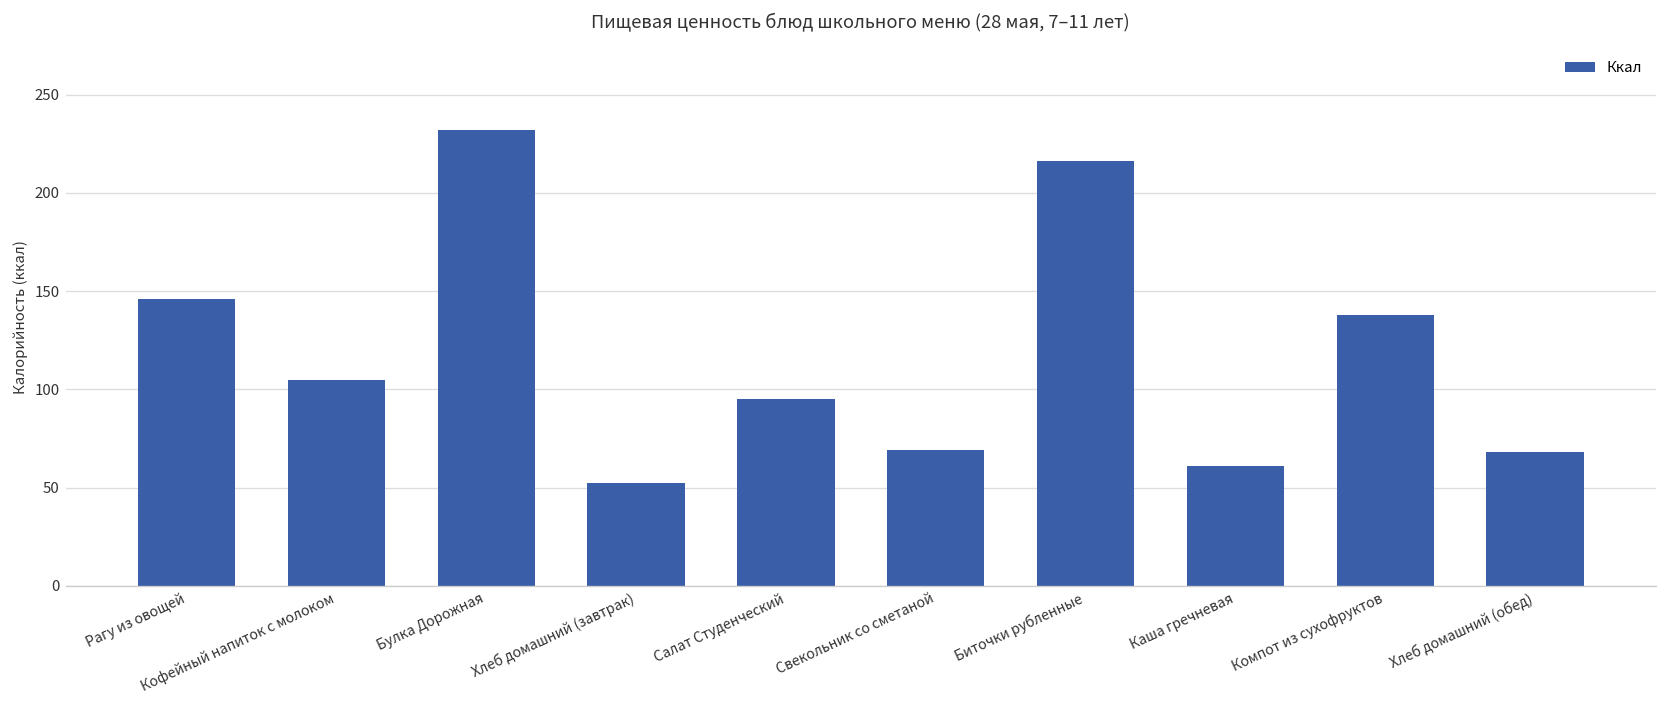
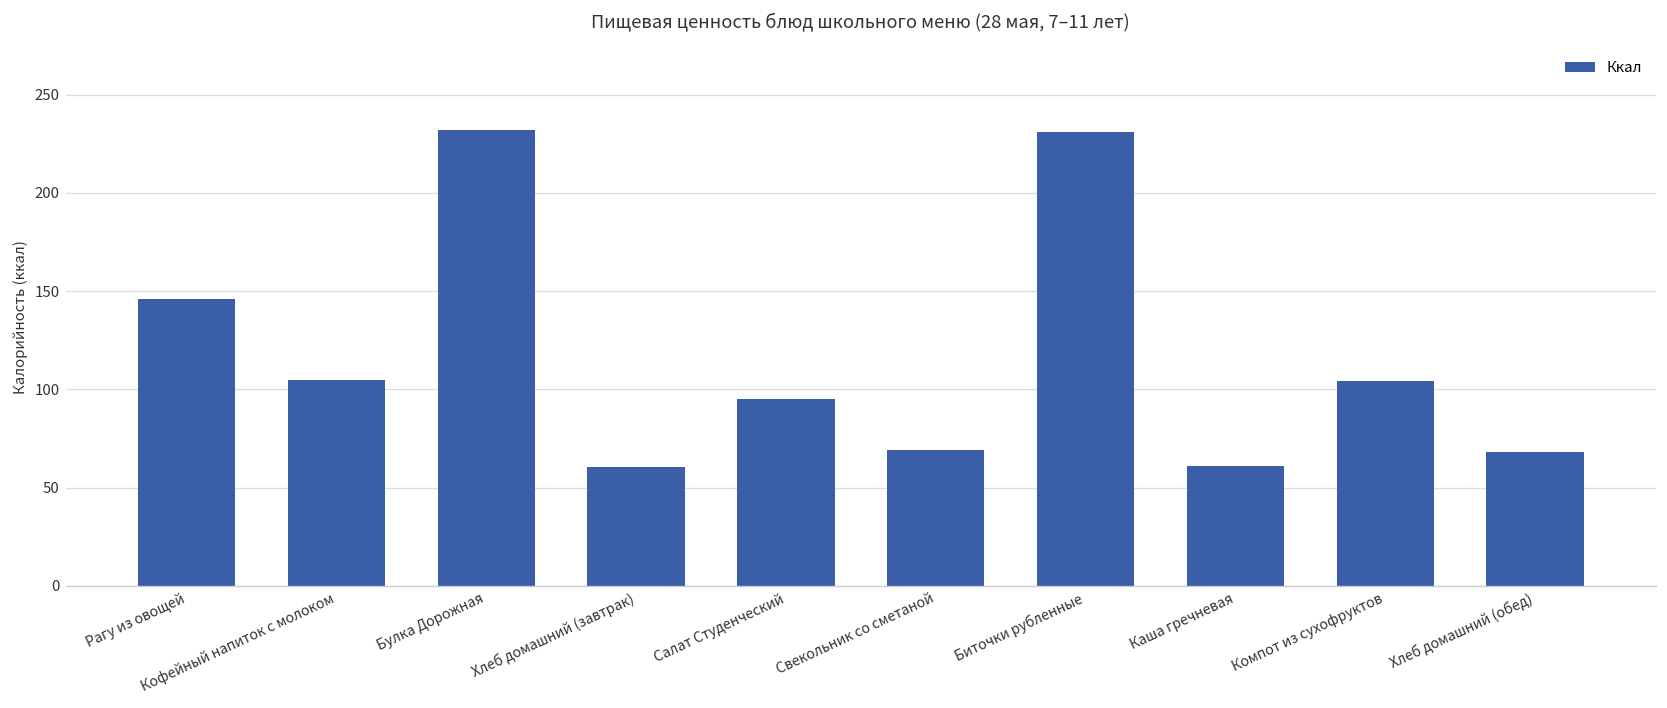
  {
    "Рагу из овощей": 146,
    "Кофейный напиток с молоком": 105,
    "Булка Дорожная": 232,
-   "Хлеб домашний (завтрак)": 53,
+   "Хлеб домашний (завтрак)": 60,
    "Салат Студенческий": 95,
    "Свекольник со сметаной": 69,
-   "Биточки рубленные": 216,
+   "Биточки рубленные": 231,
    "Каша гречневая": 61,
-   "Компот из сухофруктов": 138,
+   "Компот из сухофруктов": 104,
    "Хлеб домашний (обед)": 68
  }
